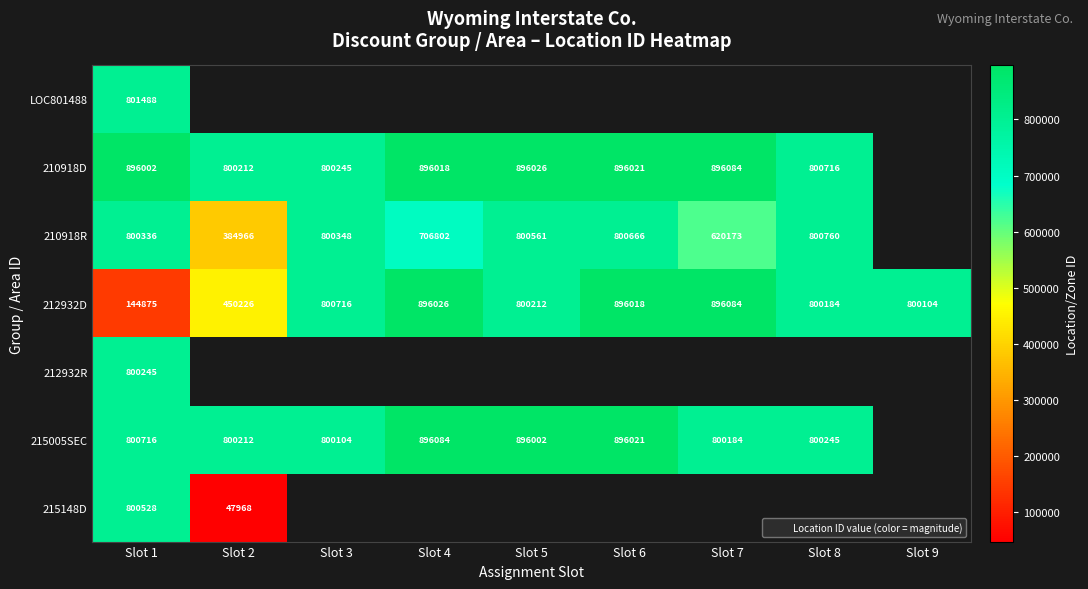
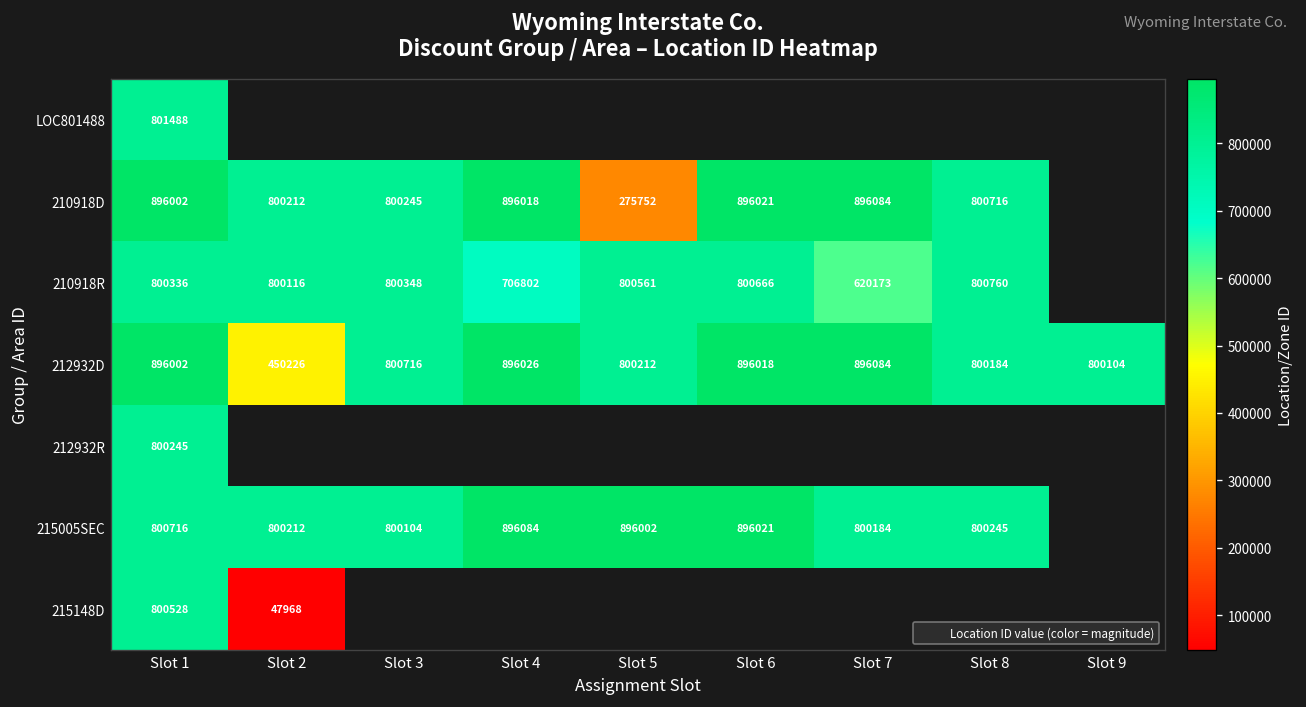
  {
    "LOC801488": {
      "Slot 1": 801488
    },
    "210918D": {
      "Slot 1": 896002,
      "Slot 2": 800212,
      "Slot 3": 800245,
      "Slot 4": 896018,
-     "Slot 5": 896026,
+     "Slot 5": 275752,
      "Slot 6": 896021,
      "Slot 7": 896084,
      "Slot 8": 800716
    },
    "210918R": {
      "Slot 1": 800336,
-     "Slot 2": 384966,
+     "Slot 2": 800116,
      "Slot 3": 800348,
      "Slot 4": 706802,
      "Slot 5": 800561,
      "Slot 6": 800666,
      "Slot 7": 620173,
      "Slot 8": 800760
    },
    "212932D": {
-     "Slot 1": 144875,
+     "Slot 1": 896002,
      "Slot 2": 450226,
      "Slot 3": 800716,
      "Slot 4": 896026,
      "Slot 5": 800212,
      "Slot 6": 896018,
      "Slot 7": 896084,
      "Slot 8": 800184,
      "Slot 9": 800104
    },
    "212932R": {
      "Slot 1": 800245
    },
    "215005SEC": {
      "Slot 1": 800716,
      "Slot 2": 800212,
      "Slot 3": 800104,
      "Slot 4": 896084,
      "Slot 5": 896002,
      "Slot 6": 896021,
      "Slot 7": 800184,
      "Slot 8": 800245
    },
    "215148D": {
      "Slot 1": 800528,
      "Slot 2": 47968
    }
  }
